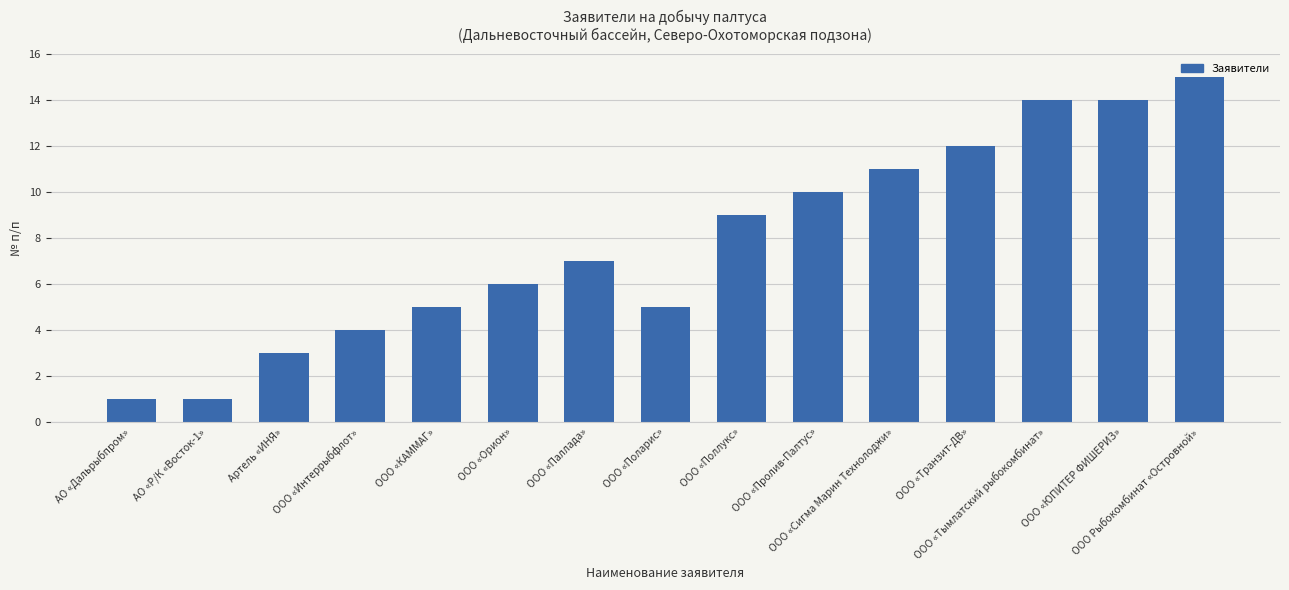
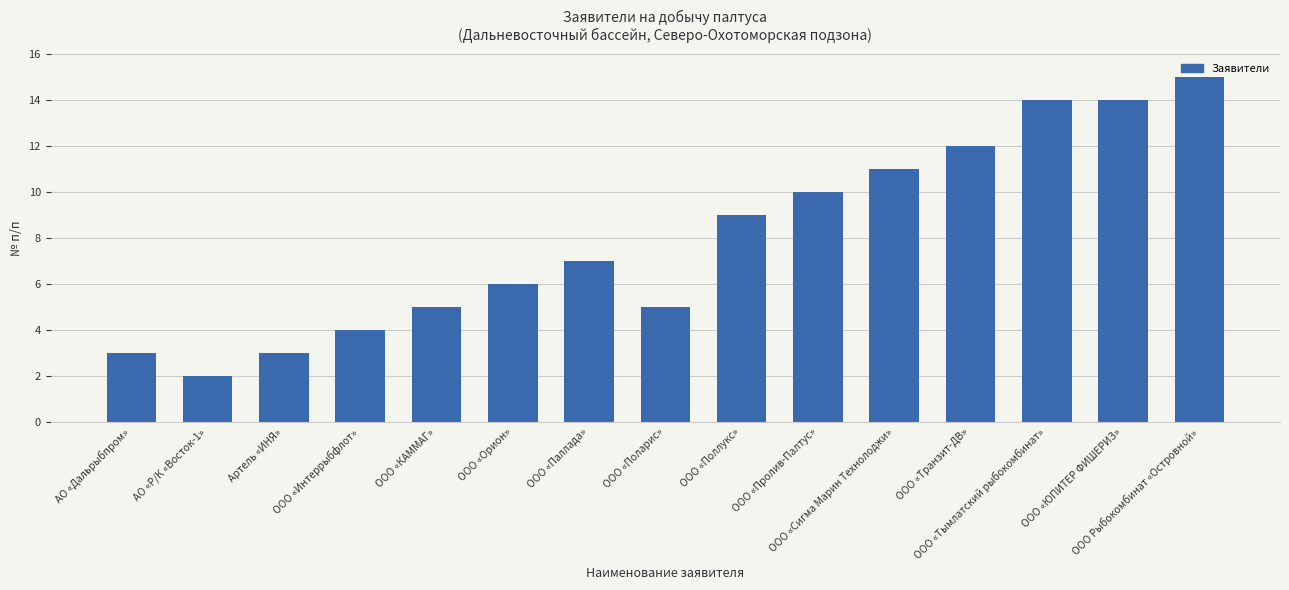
  {
-   "АО «Дальрыбпром»": 1,
-   "АО «Р/К «Восток-1»": 1,
+   "АО «Дальрыбпром»": 3,
+   "АО «Р/К «Восток-1»": 2,
    "Артель «ИНЯ»": 3,
    "ООО «Интеррыбфлот»": 4,
    "ООО «КАММАГ»": 5,
    "ООО «Орион»": 6,
    "ООО «Паллада»": 7,
    "ООО «Поларис»": 5,
    "ООО «Поллукс»": 9,
    "ООО «Пролив-Палтус»": 10,
    "ООО «Сигма Марин Технолоджи»": 11,
    "ООО «Транзит-ДВ»": 12,
    "ООО «Тымлатский рыбокомбинат»": 14,
    "ООО «ЮПИТЕР ФИШЕРИЗ»": 14,
    "ООО Рыбокомбинат «Островной»": 15
  }
